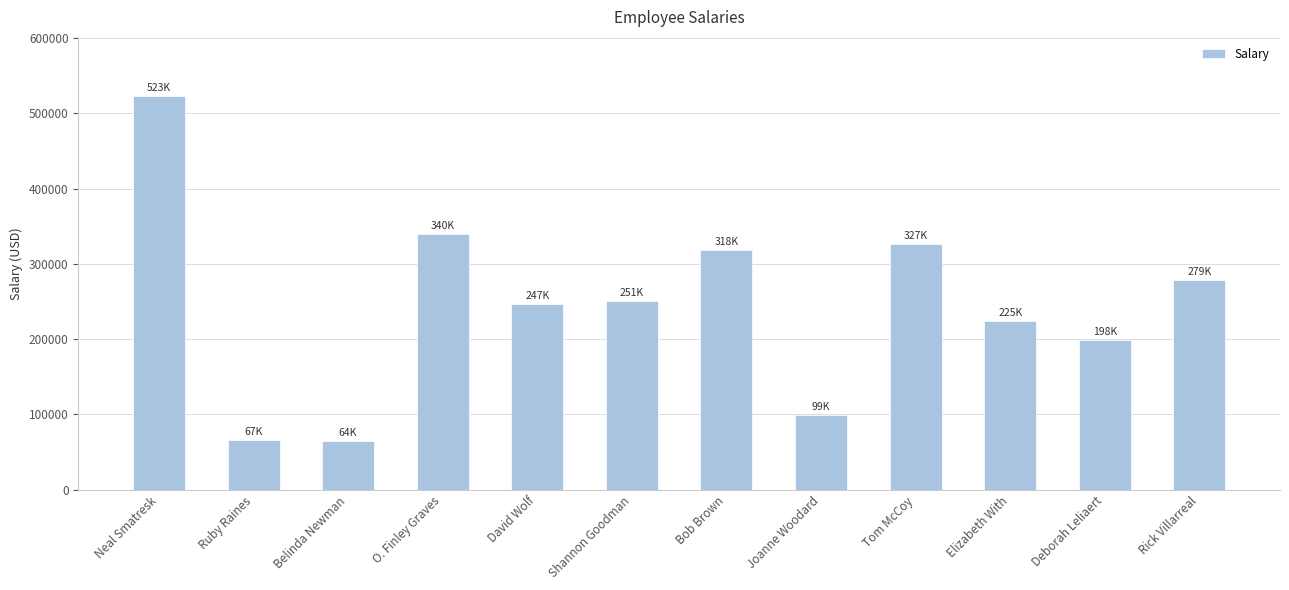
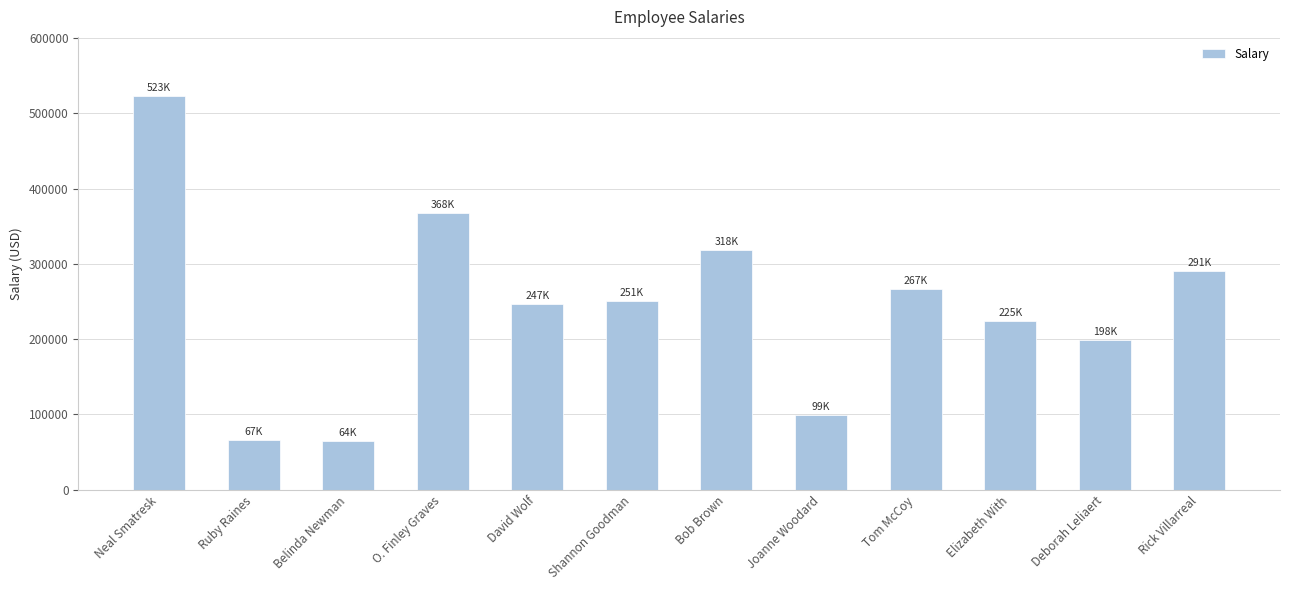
  {
    "Neal Smatresk": "523K",
    "Ruby Raines": "67K",
    "Belinda Newman": "64K",
-   "O. Finley Graves": "340K",
+   "O. Finley Graves": "368K",
    "David Wolf": "247K",
    "Shannon Goodman": "251K",
    "Bob Brown": "318K",
    "Joanne Woodard": "99K",
-   "Tom McCoy": "327K",
+   "Tom McCoy": "267K",
    "Elizabeth With": "225K",
    "Deborah Leliaert": "198K",
-   "Rick Villarreal": "279K"
+   "Rick Villarreal": "291K"
  }
